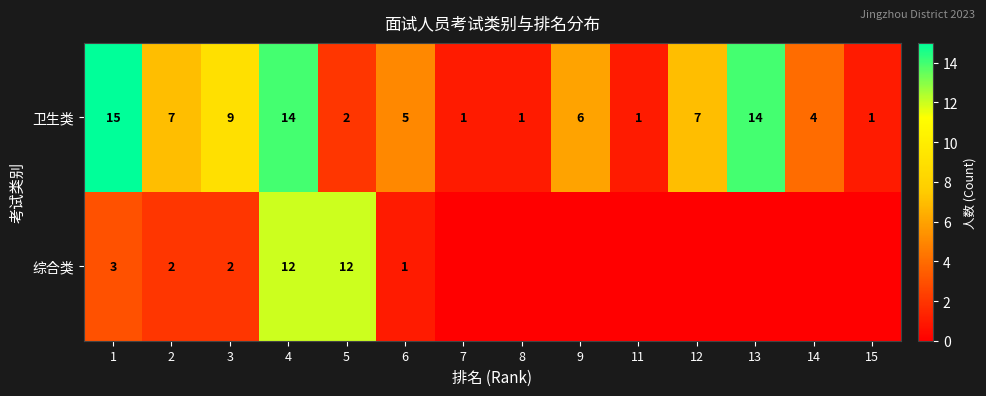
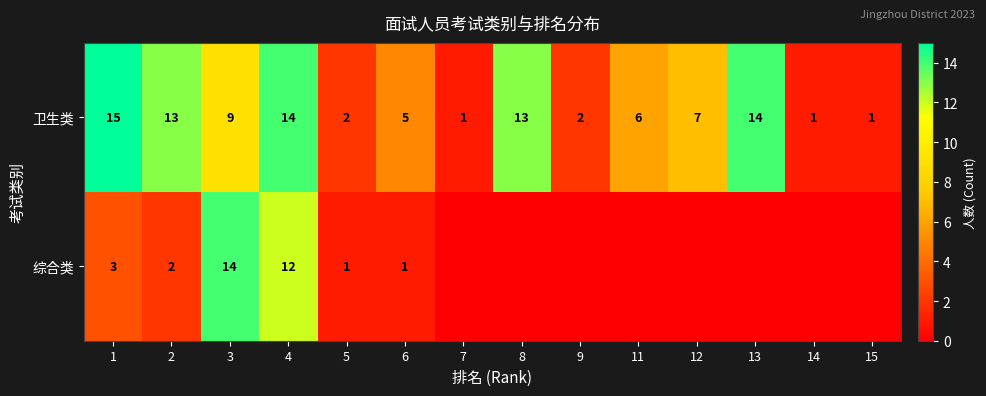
  {
    "卫生类": {
      "1": 15,
-     "2": 7,
+     "2": 13,
      "3": 9,
      "4": 14,
      "5": 2,
      "6": 5,
      "7": 1,
-     "8": 1,
-     "9": 6,
-     "11": 1,
+     "8": 13,
+     "9": 2,
+     "11": 6,
      "12": 7,
      "13": 14,
-     "14": 4,
+     "14": 1,
      "15": 1
    },
    "综合类": {
      "1": 3,
      "2": 2,
-     "3": 2,
+     "3": 14,
      "4": 12,
-     "5": 12,
+     "5": 1,
      "6": 1
    }
  }
